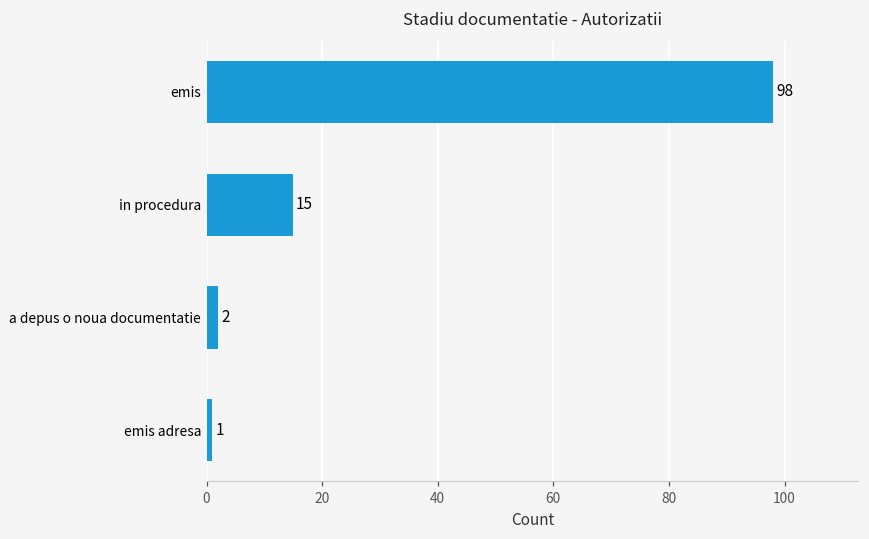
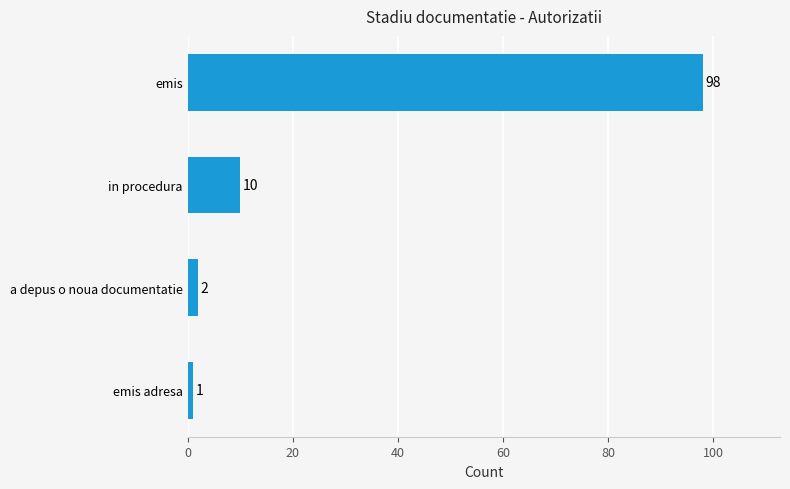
  {
    "emis": 98,
-   "in procedura": 15,
+   "in procedura": 10,
    "a depus o noua documentatie": 2,
    "emis adresa": 1
  }
